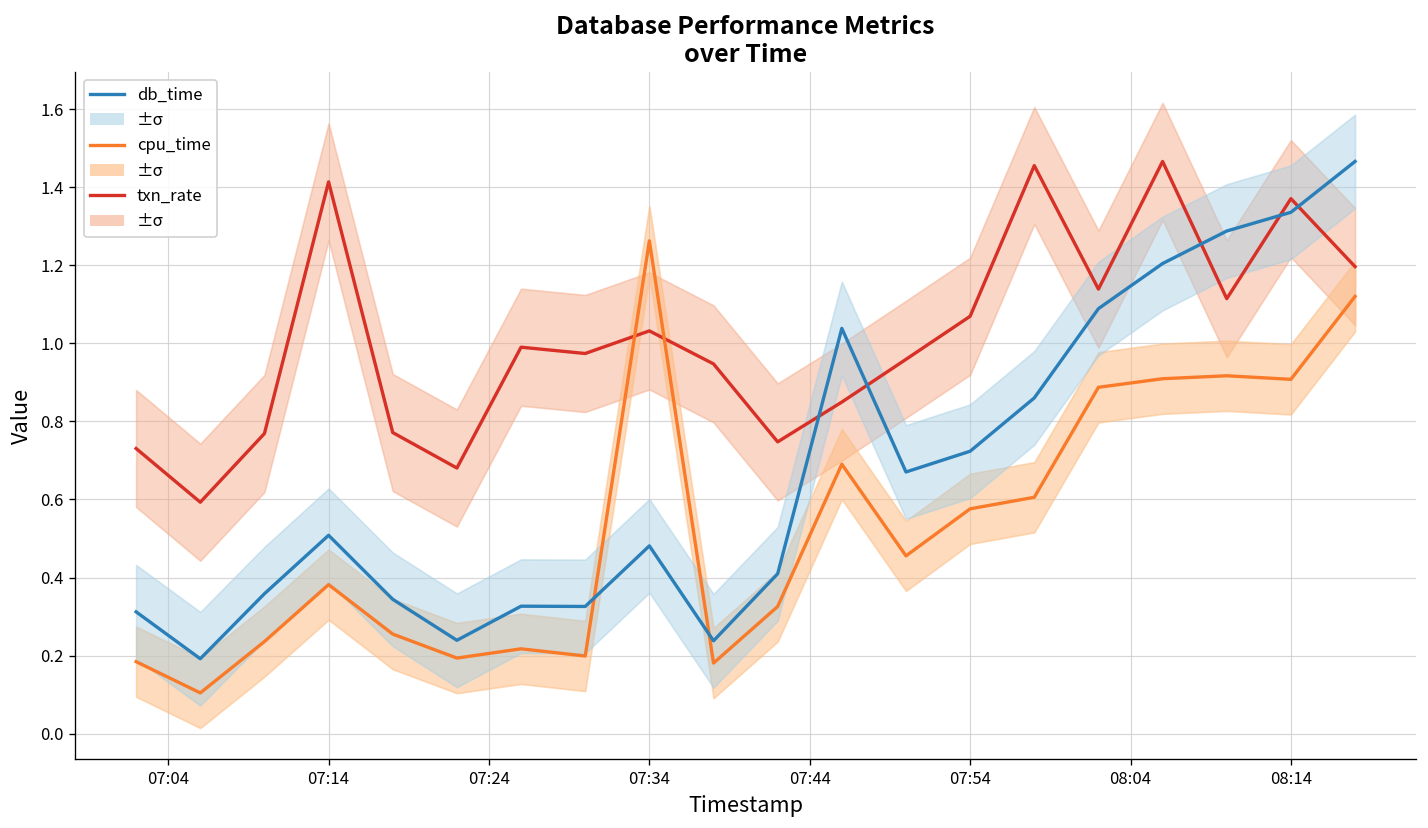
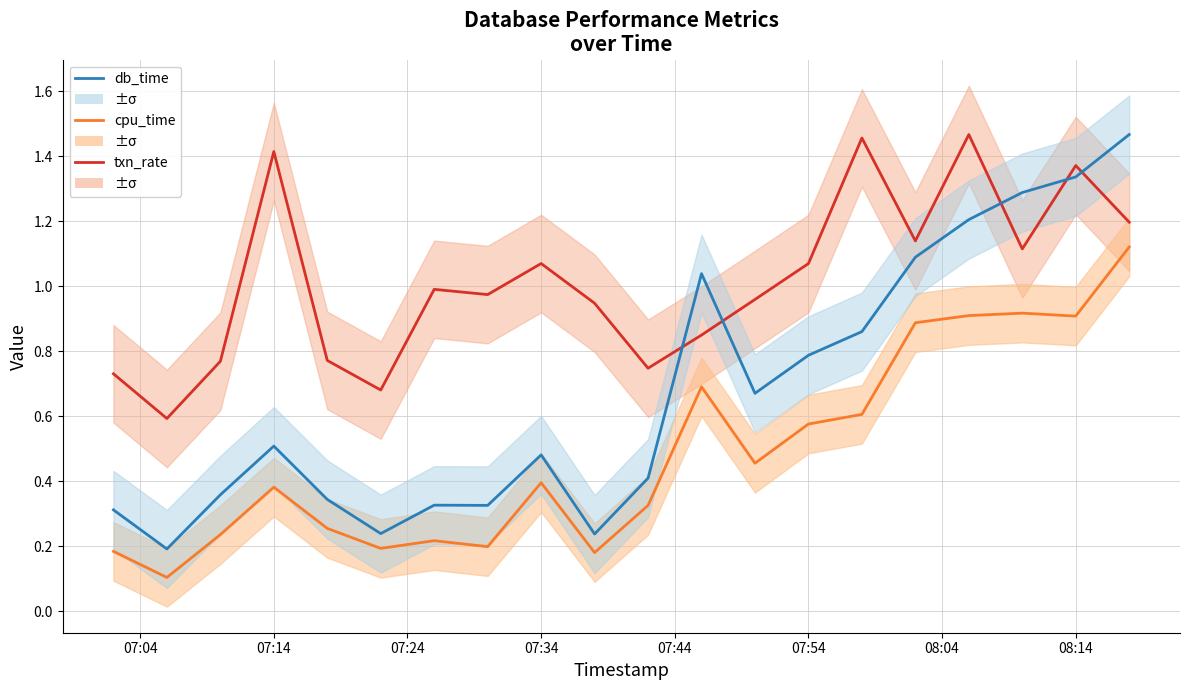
  {
    "txn_rate": {
      "07:14": 1.41,
-     "07:34": 1.03,
+     "07:34": 1.07,
      "07:54": 1.07,
      "08:14": 1.37
    },
    "cpu_time": {
      "07:14": 0.38,
-     "07:34": 1.26,
+     "07:34": 0.40,
      "07:54": 0.58,
      "08:14": 0.91
    },
    "db_time": {
      "07:14": 0.51,
-     "07:54": 0.72,
+     "07:54": 0.79,
      "08:14": 1.34
    }
  }
